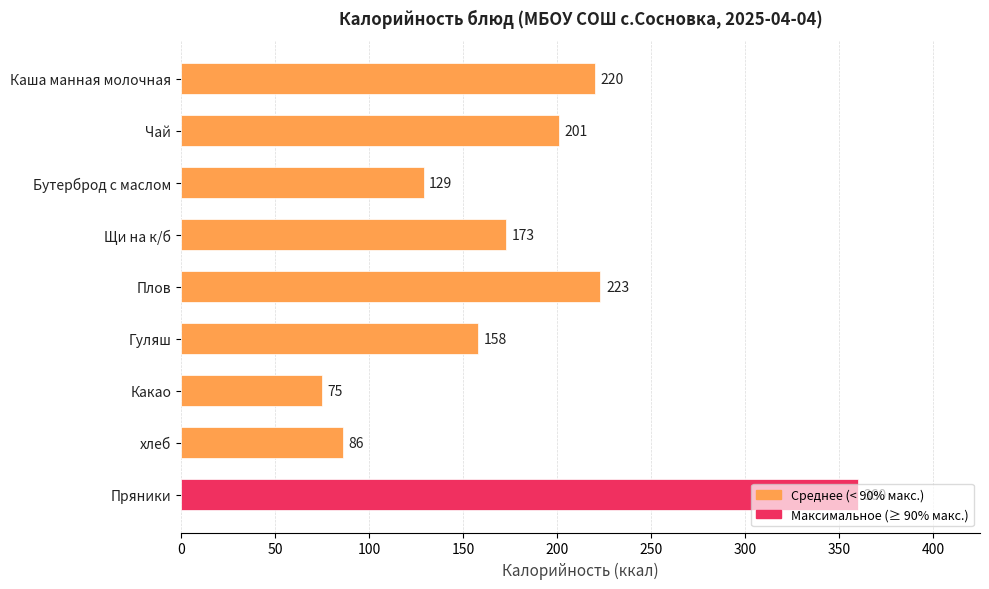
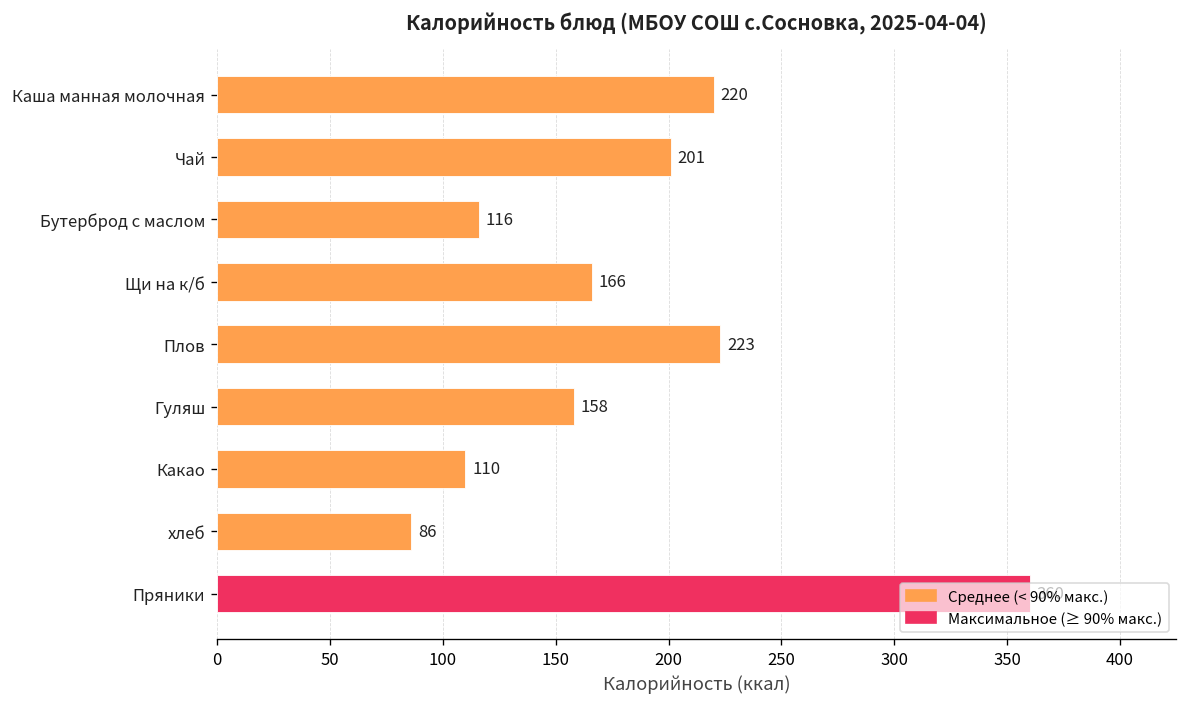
  {
    "Каша манная молочная": 220,
    "Чай": 201,
-   "Бутерброд с маслом": 129,
-   "Щи на к/б": 173,
+   "Бутерброд с маслом": 116,
+   "Щи на к/б": 166,
    "Плов": 223,
    "Гуляш": 158,
-   "Какао": 75,
+   "Какао": 110,
    "хлеб": 86
  }
